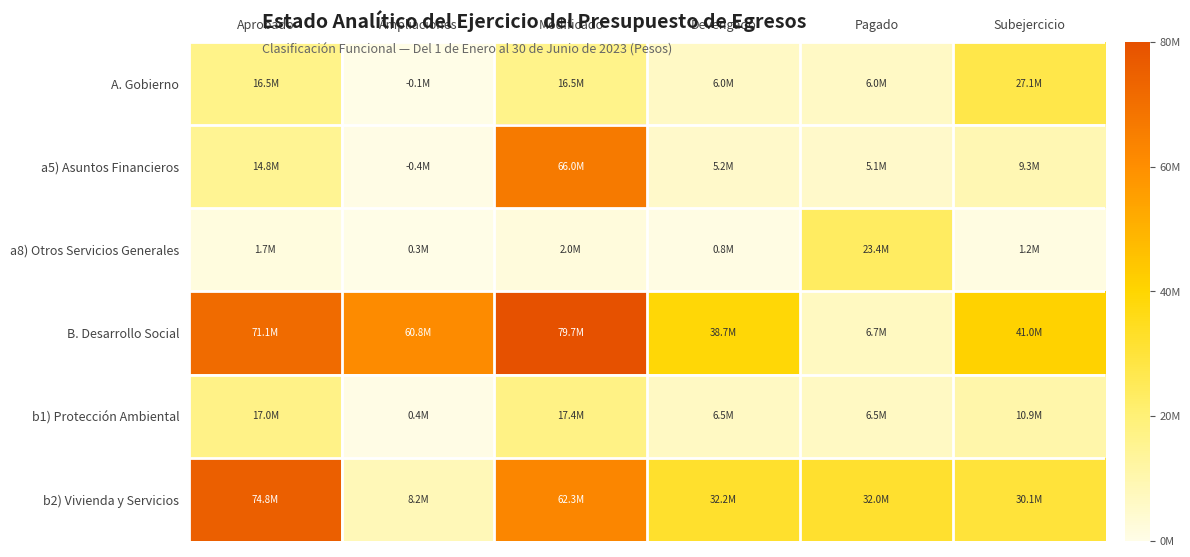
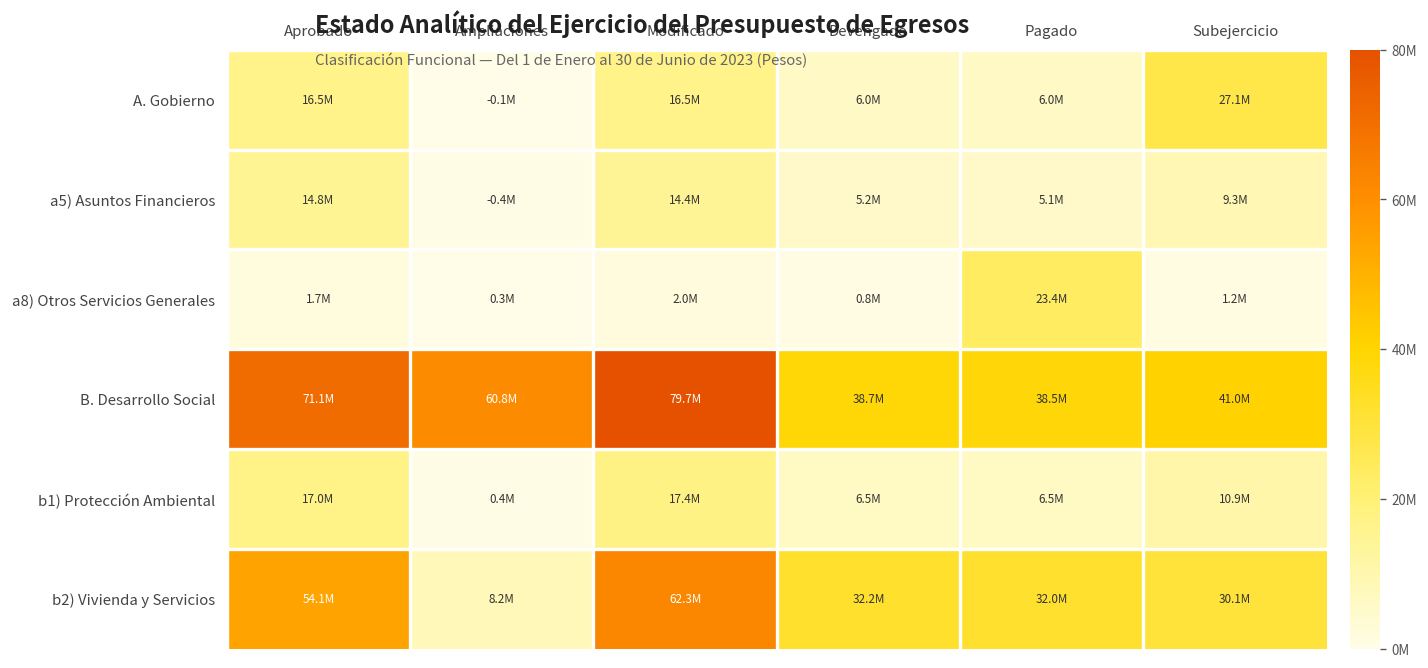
  {
    "A. Gobierno": {
      "Aprobado": "16.5M",
      "Ampliaciones": "-0.1M",
      "Modificado": "16.5M",
      "Devengado": "6.0M",
      "Pagado": "6.0M",
      "Subejercicio": "27.1M"
    },
    "a5) Asuntos Financieros": {
      "Aprobado": "14.8M",
      "Ampliaciones": "-0.4M",
-     "Modificado": "66.0M",
+     "Modificado": "14.4M",
      "Devengado": "5.2M",
      "Pagado": "5.1M",
      "Subejercicio": "9.3M"
    },
    "a8) Otros Servicios Generales": {
      "Aprobado": "1.7M",
      "Ampliaciones": "0.3M",
      "Modificado": "2.0M",
      "Devengado": "0.8M",
      "Pagado": "23.4M",
      "Subejercicio": "1.2M"
    },
    "B. Desarrollo Social": {
      "Aprobado": "71.1M",
      "Ampliaciones": "60.8M",
      "Modificado": "79.7M",
      "Devengado": "38.7M",
-     "Pagado": "6.7M",
+     "Pagado": "38.5M",
      "Subejercicio": "41.0M"
    },
    "b1) Protección Ambiental": {
      "Aprobado": "17.0M",
      "Ampliaciones": "0.4M",
      "Modificado": "17.4M",
      "Devengado": "6.5M",
      "Pagado": "6.5M",
      "Subejercicio": "10.9M"
    },
    "b2) Vivienda y Servicios": {
-     "Aprobado": "74.8M",
+     "Aprobado": "54.1M",
      "Ampliaciones": "8.2M",
      "Modificado": "62.3M",
      "Devengado": "32.2M",
      "Pagado": "32.0M",
      "Subejercicio": "30.1M"
    }
  }
